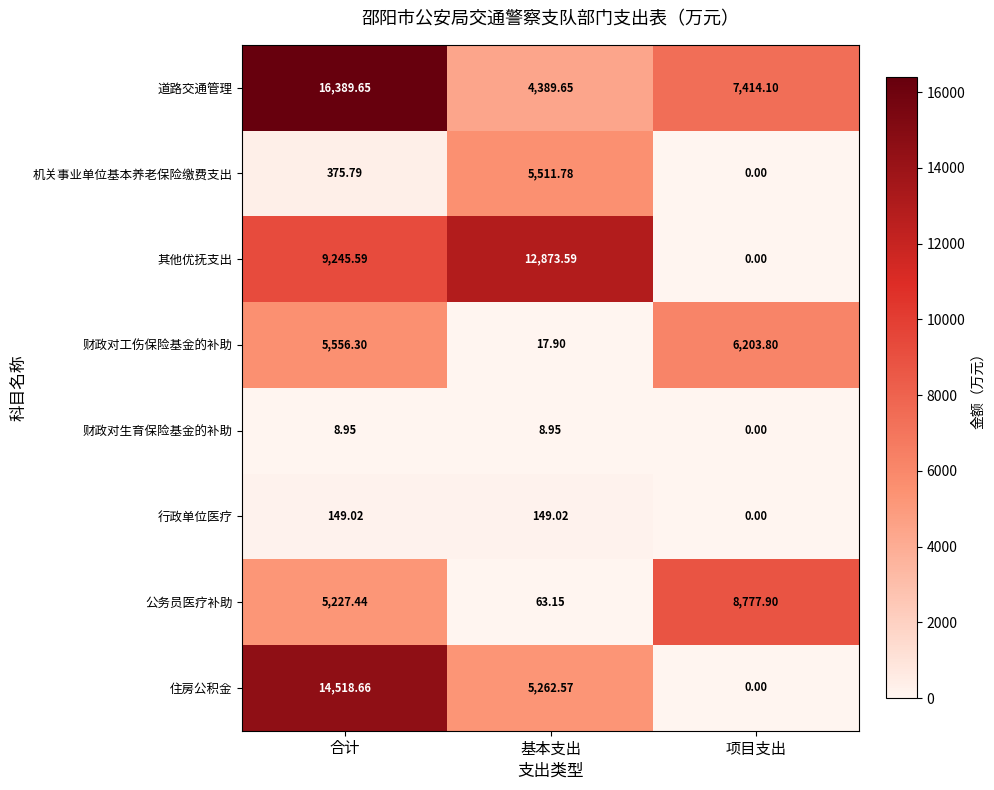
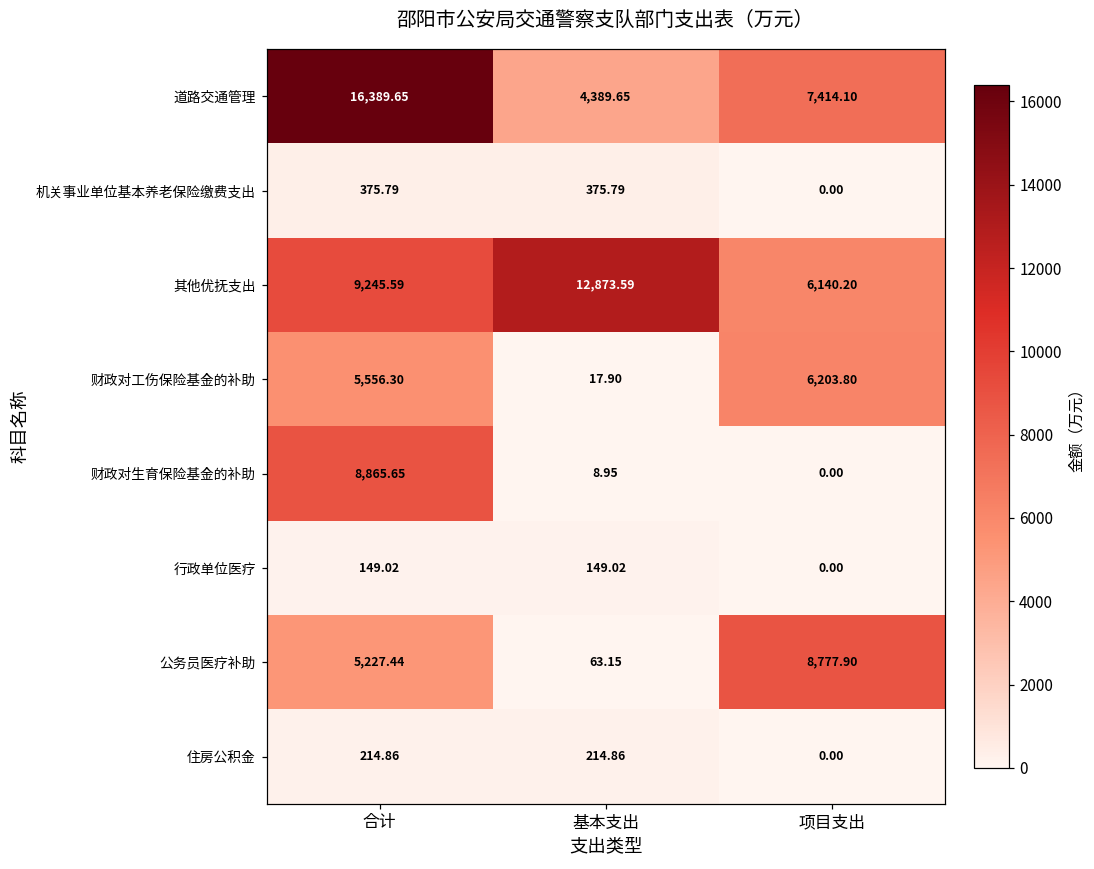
  {
    "道路交通管理": {
      "合计": "16,389.65",
      "基本支出": "4,389.65",
      "项目支出": "7,414.10"
    },
    "机关事业单位基本养老保险缴费支出": {
      "合计": "375.79",
-     "基本支出": "5,511.78",
+     "基本支出": "375.79",
      "项目支出": "0.00"
    },
    "其他优抚支出": {
      "合计": "9,245.59",
      "基本支出": "12,873.59",
-     "项目支出": "0.00"
+     "项目支出": "6,140.20"
    },
    "财政对工伤保险基金的补助": {
      "合计": "5,556.30",
      "基本支出": "17.90",
      "项目支出": "6,203.80"
    },
    "财政对生育保险基金的补助": {
-     "合计": "8.95",
+     "合计": "8,865.65",
      "基本支出": "8.95",
      "项目支出": "0.00"
    },
    "行政单位医疗": {
      "合计": "149.02",
      "基本支出": "149.02",
      "项目支出": "0.00"
    },
    "公务员医疗补助": {
      "合计": "5,227.44",
      "基本支出": "63.15",
      "项目支出": "8,777.90"
    },
    "住房公积金": {
-     "合计": "14,518.66",
-     "基本支出": "5,262.57",
+     "合计": "214.86",
+     "基本支出": "214.86",
      "项目支出": "0.00"
    }
  }
